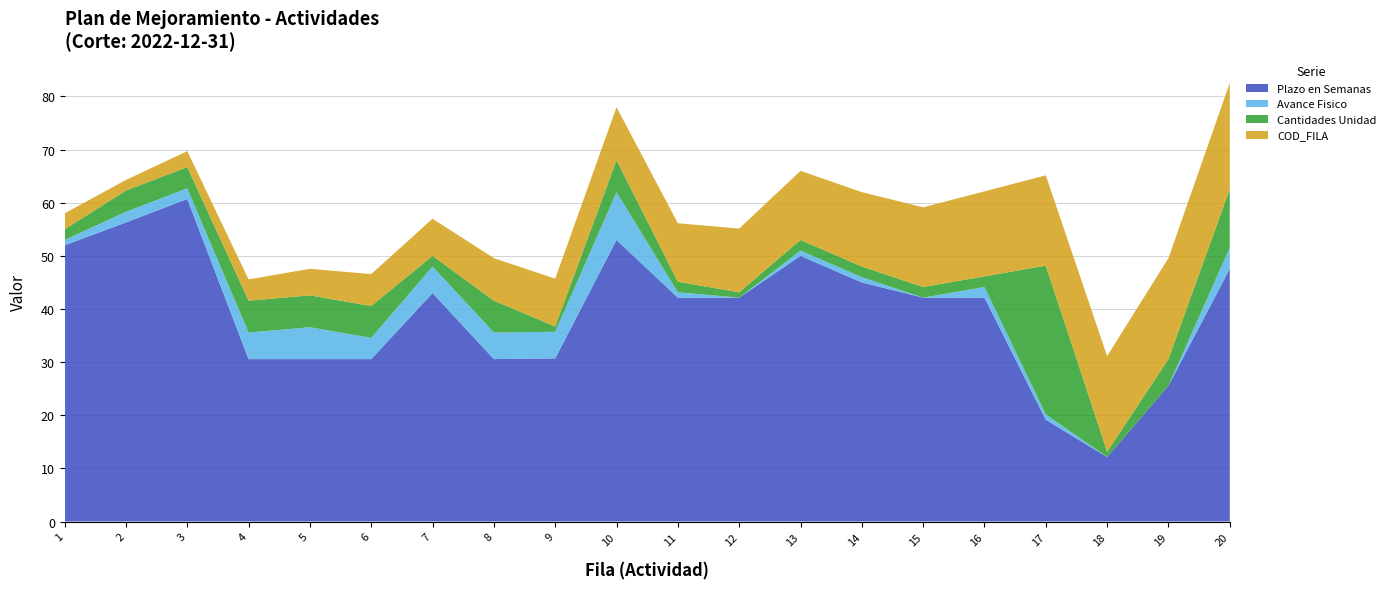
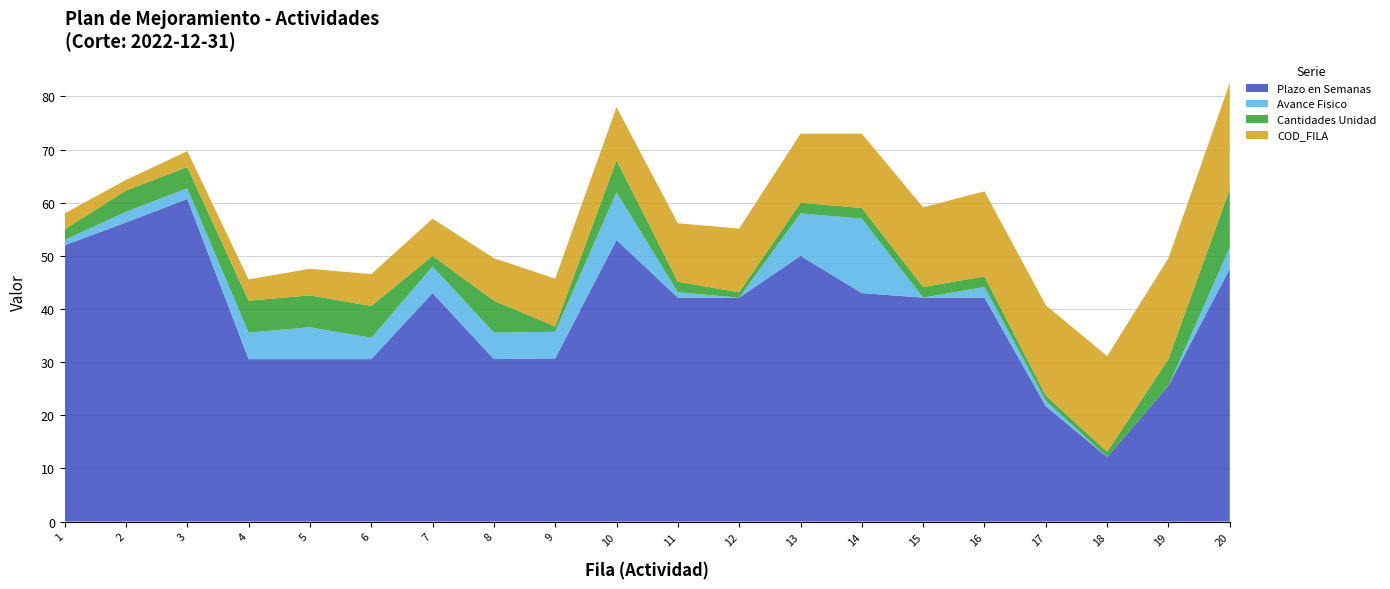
  {
    "Plazo en Semanas": {
      "1": 52,
      "2": 56,
      "3": 61,
      "4": 31,
      "5": 31,
      "6": 31,
      "7": 43,
      "8": 31,
      "9": 31,
      "10": 53,
      "11": 42,
      "13": 50,
-     "14": 45,
+     "14": 43,
      "16": 42,
-     "17": 19,
+     "17": 22,
      "20": 48
    },
    "Avance Fisico": {
      "1": 1,
      "2": 2,
      "3": 2,
      "4": 5,
      "5": 6,
      "6": 4,
      "7": 5,
      "8": 5,
      "9": 5,
      "10": 9,
      "11": 1,
-     "13": 1,
-     "14": 1,
+     "13": 8,
+     "14": 14,
      "16": 2,
      "17": 1,
      "20": 4
    },
    "Cantidades Unidad": {
      "1": 2,
      "2": 4,
      "3": 4,
      "4": 6,
      "5": 6,
      "6": 6,
      "7": 2,
      "8": 6,
      "9": 1,
      "10": 6,
      "11": 2,
      "12": 1,
      "13": 2,
      "14": 2,
      "15": 2,
      "16": 2,
-     "17": 28,
+     "17": 1,
      "18": 1,
      "19": 5,
      "20": 11
    },
    "COD_FILA": {
      "1": 3,
      "2": 2,
      "3": 3,
      "4": 4,
      "5": 5,
      "6": 6,
      "7": 7,
      "8": 8,
      "9": 9,
      "10": 10,
      "11": 11,
      "12": 12,
      "13": 13,
      "14": 14,
      "15": 15,
      "16": 16,
      "17": 17,
      "18": 18,
      "19": 19,
      "20": 20
    }
  }
